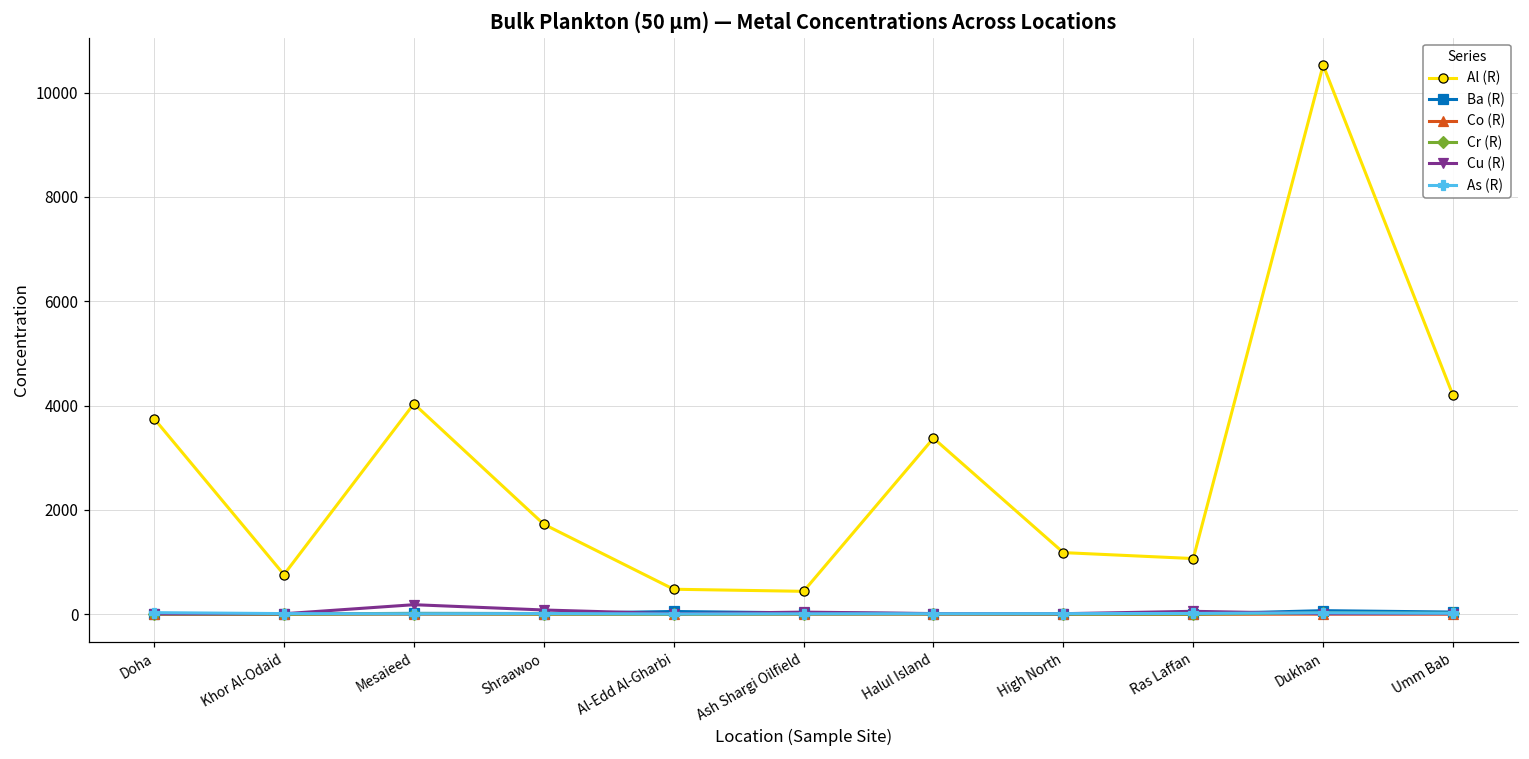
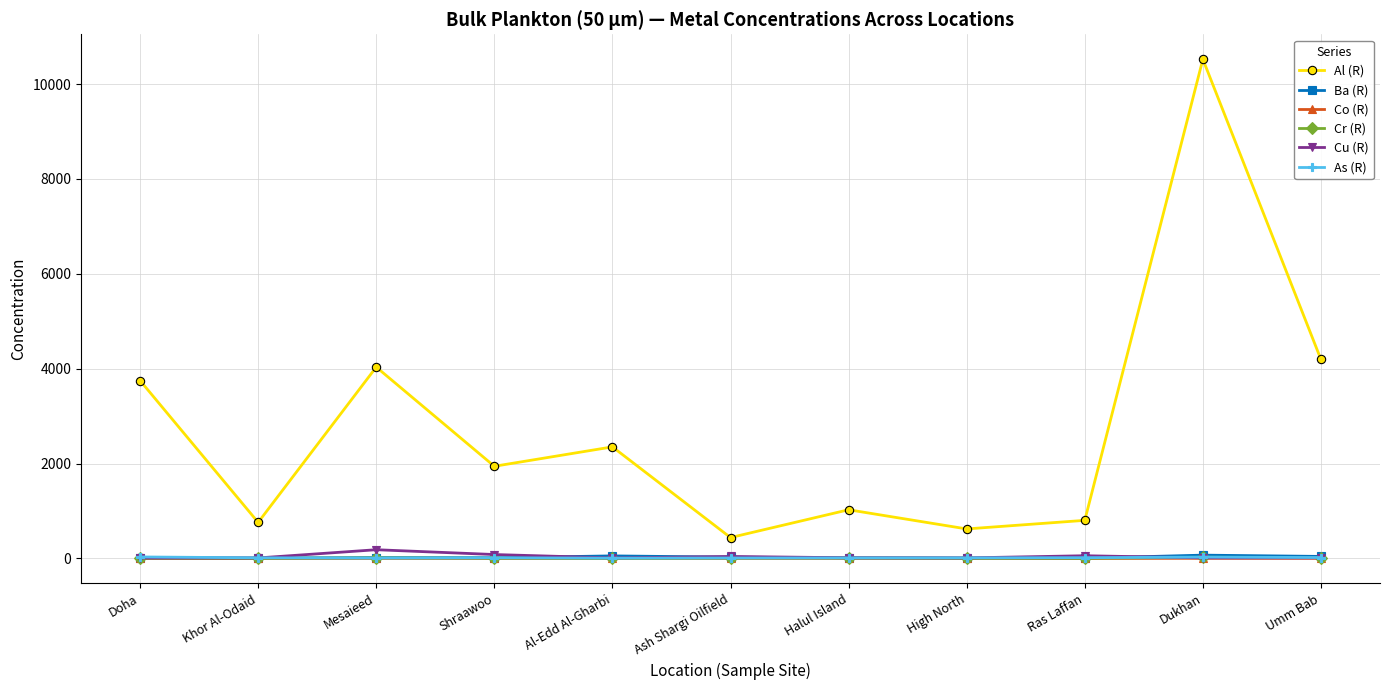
  {
    "Al (R)": {
      "Doha": 3800,
      "Khor Al-Odaid": 800,
      "Mesaieed": 4000,
-     "Shraawoo": 1700,
-     "Al-Edd Al-Gharbi": 500,
+     "Shraawoo": 1900,
+     "Al-Edd Al-Gharbi": 2400,
      "Ash Shargi Oilfield": 400,
-     "Halul Island": 3400,
-     "High North": 1200,
-     "Ras Laffan": 1100,
+     "Halul Island": 1000,
+     "High North": 600,
+     "Ras Laffan": 800,
      "Dukhan": 10500,
      "Umm Bab": 4200
    },
    "Cu (R)": {
      "Mesaieed": 200,
      "Shraawoo": 100
    }
  }
